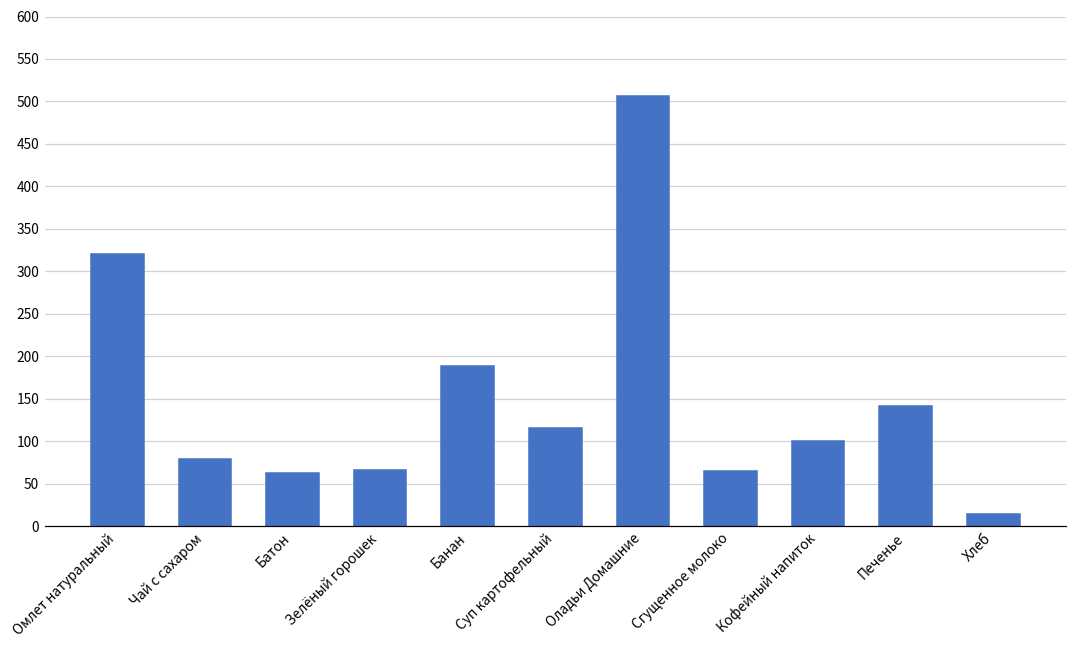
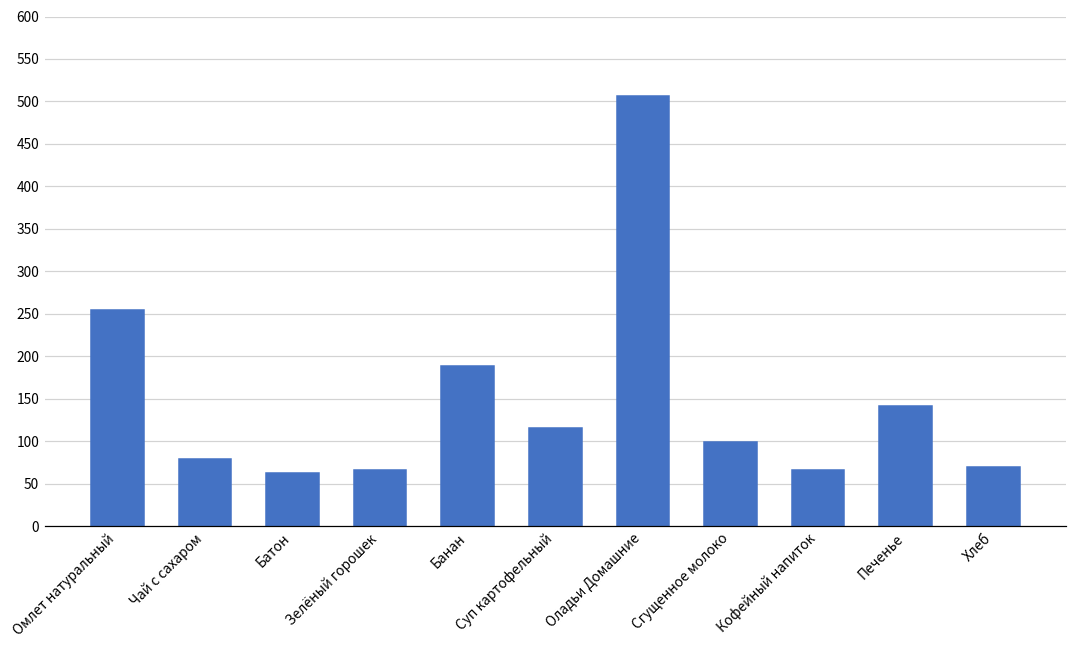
  {
-   "Омлет натуральный": 320,
+   "Омлет натуральный": 250,
    "Чай с сахаром": 80,
    "Батон": 60,
    "Зелёный горошек": 70,
    "Банан": 190,
    "Суп картофельный": 120,
    "Оладьи Домашние": 510,
-   "Сгущенное молоко": 70,
-   "Кофейный напиток": 100,
+   "Сгущенное молоко": 100,
+   "Кофейный напиток": 70,
    "Печенье": 140,
-   "Хлеб": 10
+   "Хлеб": 70
  }
